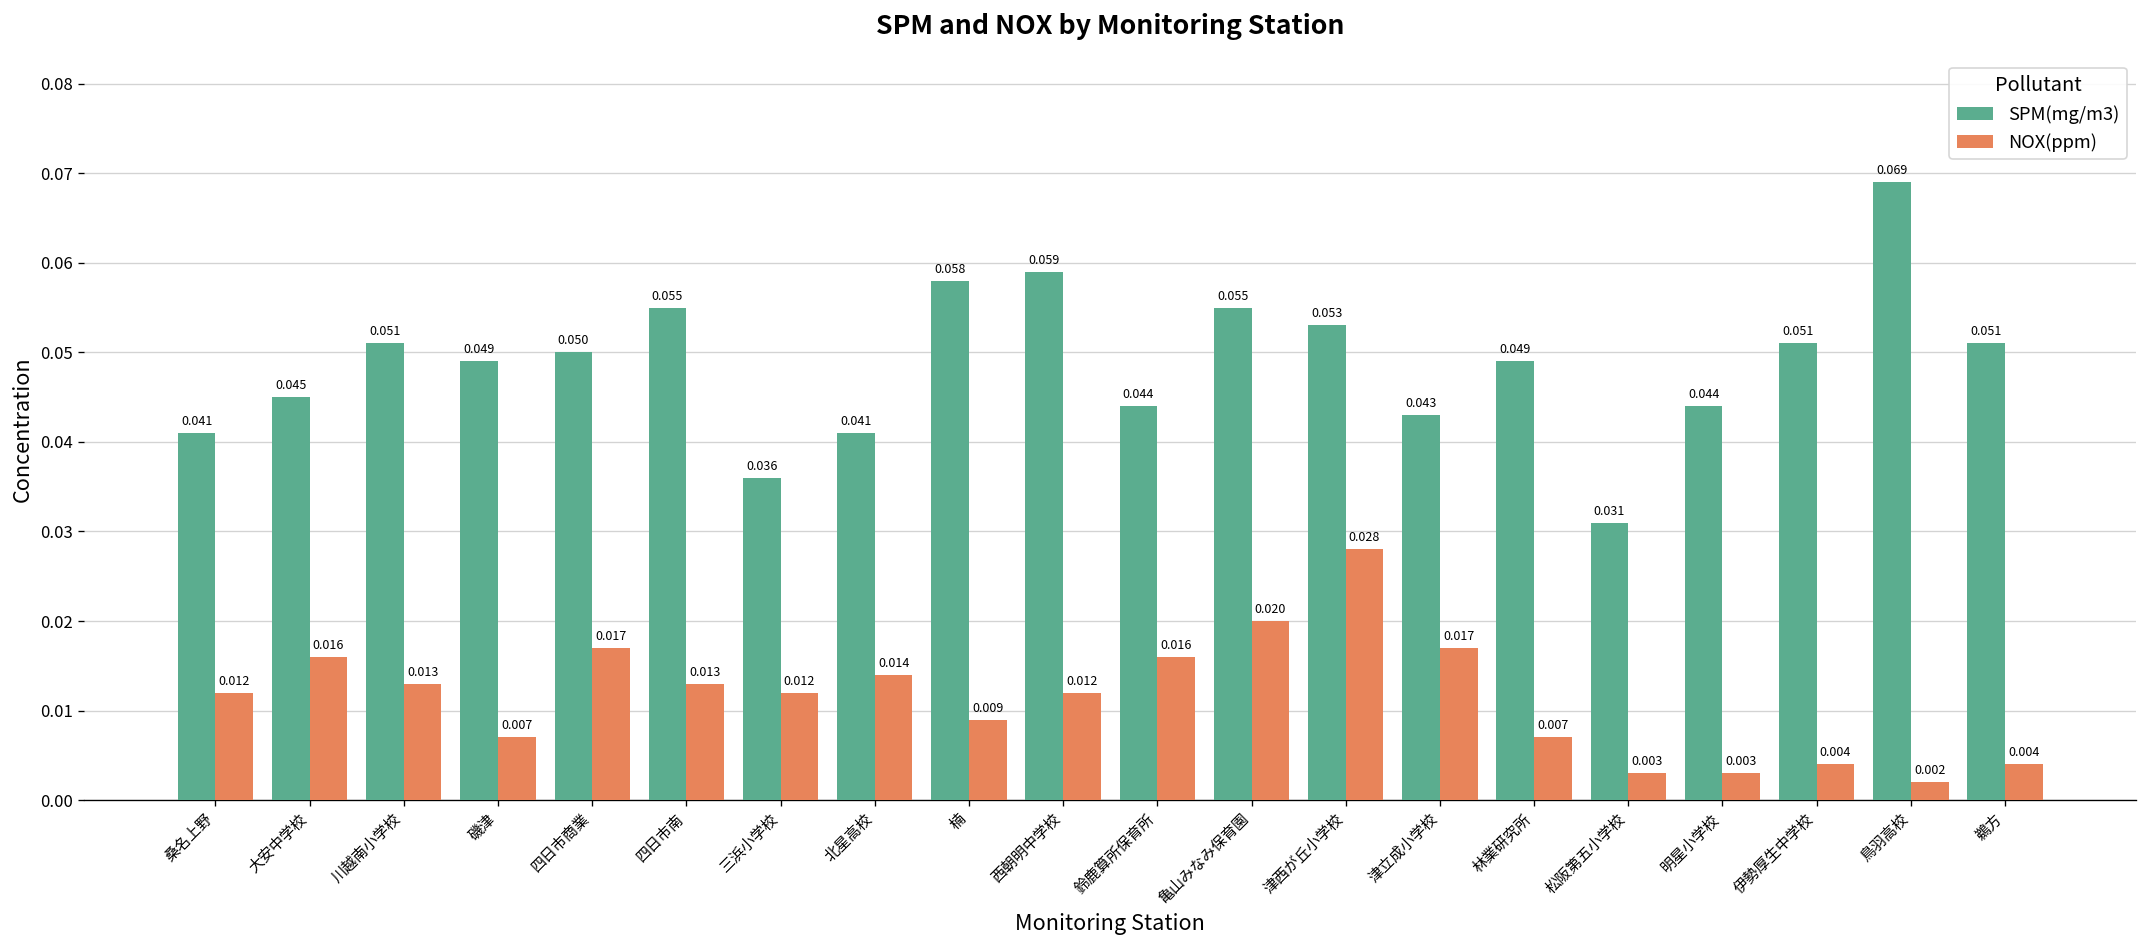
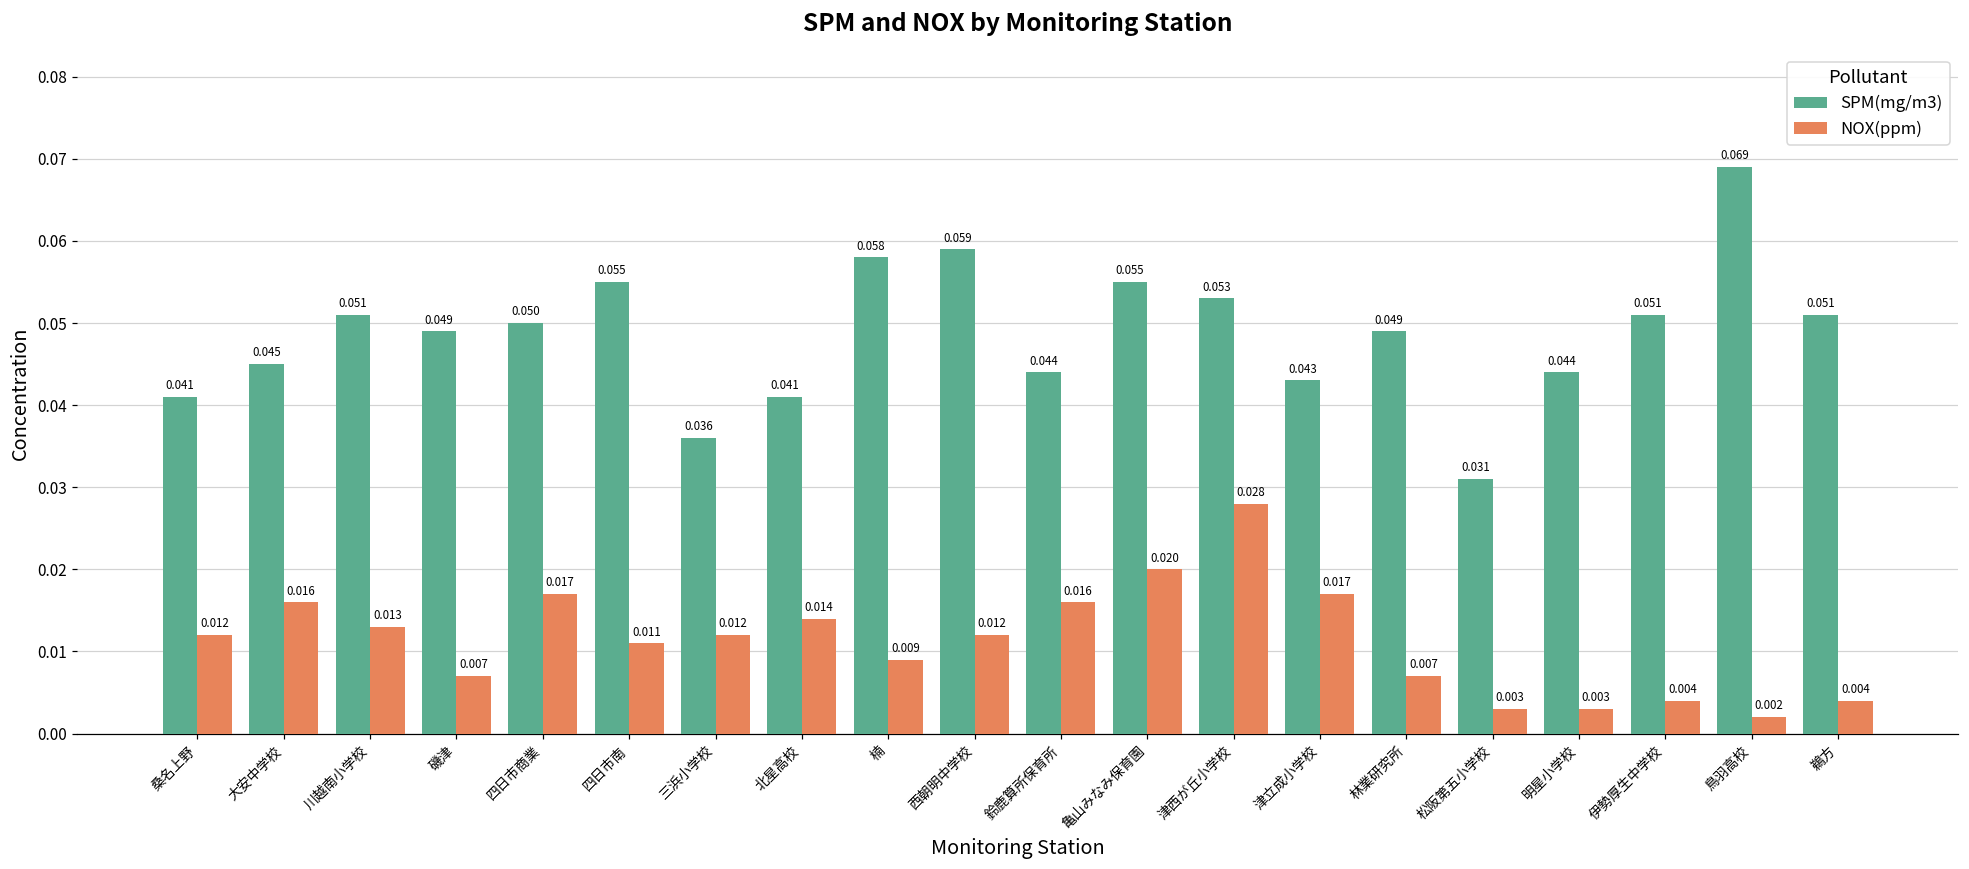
  {
    "SPM(mg/m3)": {
      "桑名上野": 0.041,
      "大安中学校": 0.045,
      "川越南小学校": 0.051,
      "磯津": 0.049,
      "四日市商業": 0.050,
      "四日市南": 0.055,
      "三浜小学校": 0.036,
      "北星高校": 0.041,
      "楠": 0.058,
      "西朝明中学校": 0.059,
      "鈴鹿算所保育所": 0.044,
      "亀山みなみ保育園": 0.055,
      "津西が丘小学校": 0.053,
      "津立成小学校": 0.043,
      "林業研究所": 0.049,
      "松阪第五小学校": 0.031,
      "明星小学校": 0.044,
      "伊勢厚生中学校": 0.051,
      "鳥羽高校": 0.069,
      "鵜方": 0.051
    },
    "NOX(ppm)": {
      "桑名上野": 0.012,
      "大安中学校": 0.016,
      "川越南小学校": 0.013,
      "磯津": 0.007,
      "四日市商業": 0.017,
-     "四日市南": 0.013,
+     "四日市南": 0.011,
      "三浜小学校": 0.012,
      "北星高校": 0.014,
      "楠": 0.009,
      "西朝明中学校": 0.012,
      "鈴鹿算所保育所": 0.016,
      "亀山みなみ保育園": 0.020,
      "津西が丘小学校": 0.028,
      "津立成小学校": 0.017,
      "林業研究所": 0.007,
      "松阪第五小学校": 0.003,
      "明星小学校": 0.003,
      "伊勢厚生中学校": 0.004,
      "鳥羽高校": 0.002,
      "鵜方": 0.004
    }
  }
